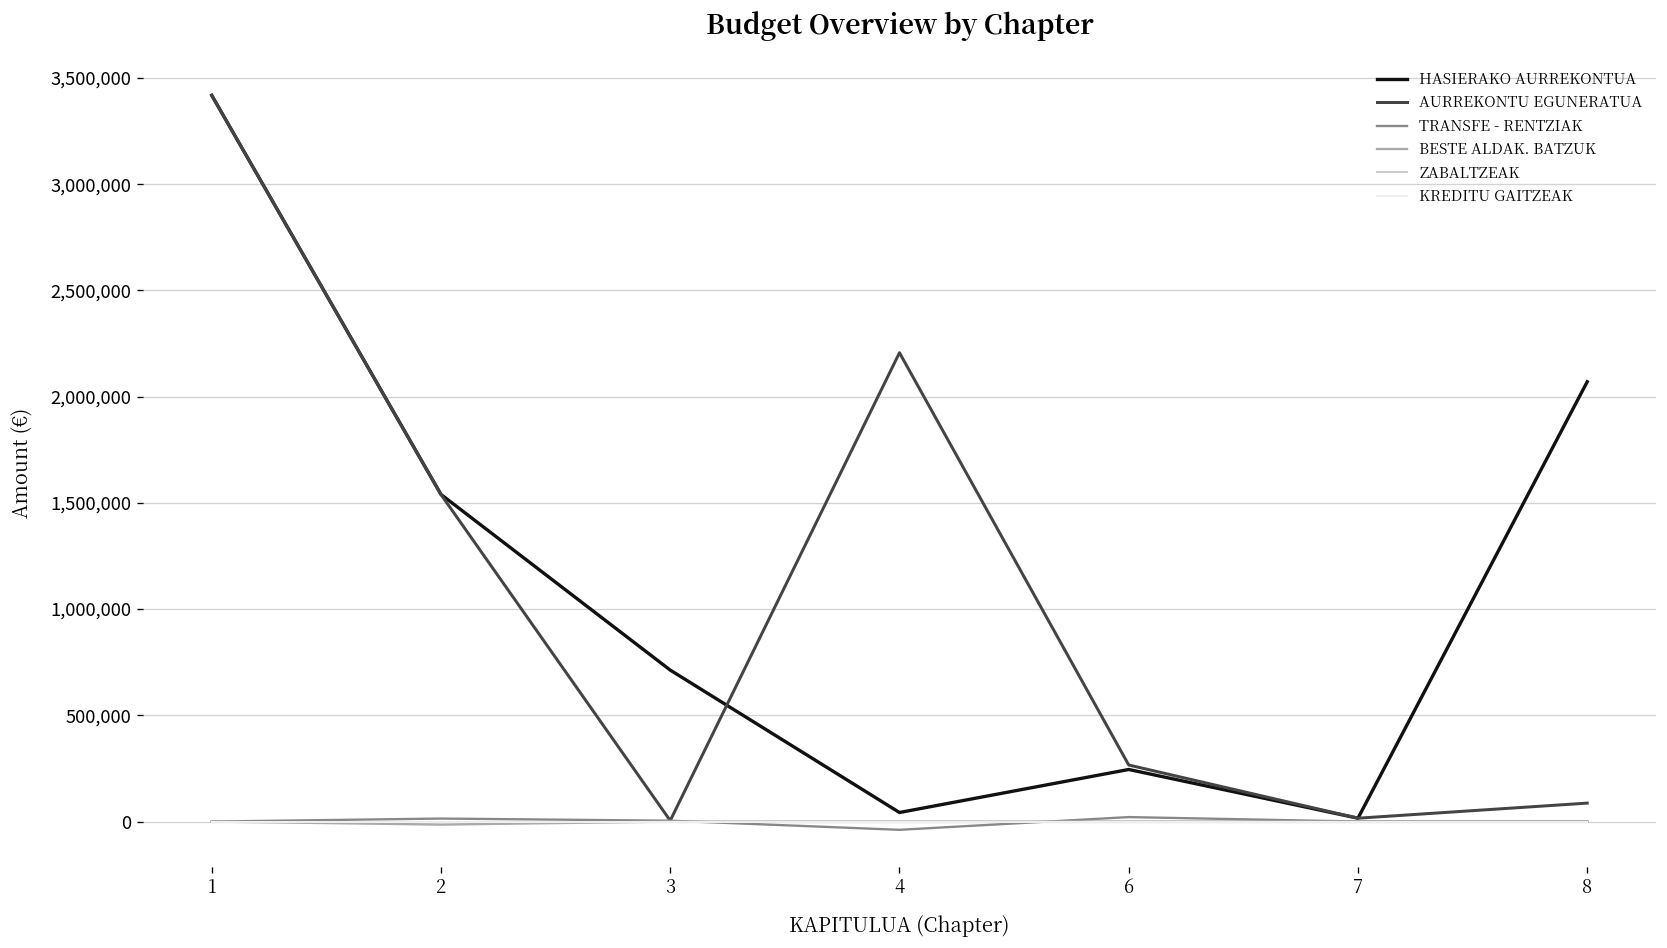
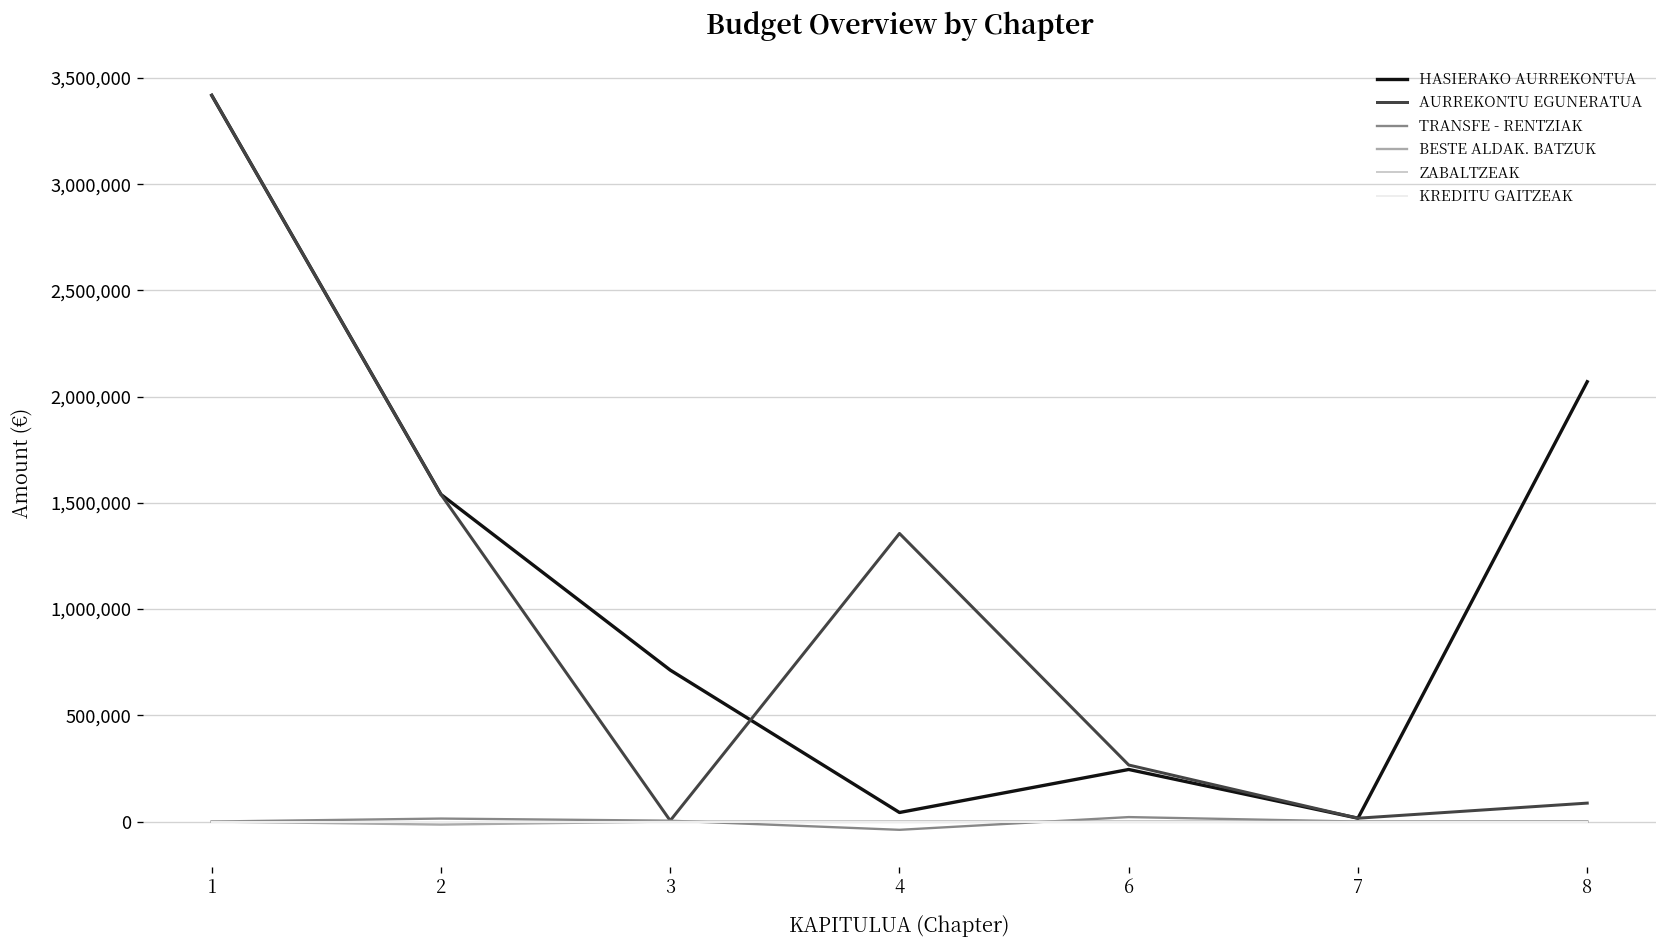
  {
    "HASIERAKO AURREKONTUA": {
      "3": "710,000",
      "4": "40,000",
      "6": "250,000",
      "8": "2,070,000"
    },
    "AURREKONTU EGUNERATUA": {
-     "4": "2,210,000",
+     "4": "1,360,000",
      "6": "270,000",
      "8": "90,000"
    }
  }
